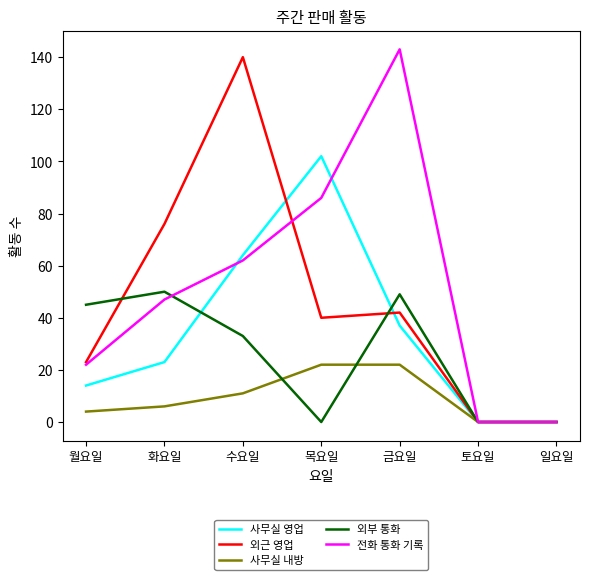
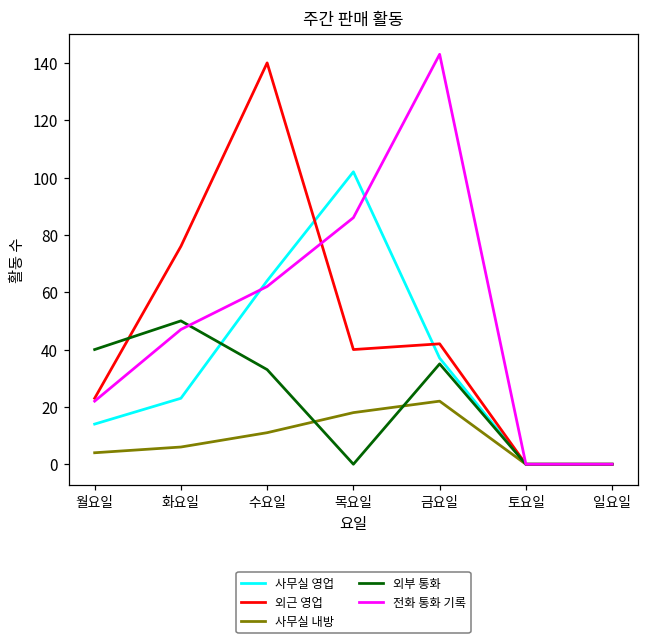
  {
    "사무실 영업": {
      "월요일": 14,
      "화요일": 23,
      "수요일": 64,
      "목요일": 102,
      "금요일": 37
    },
    "외근 영업": {
      "월요일": 23,
      "화요일": 76,
      "수요일": 140,
      "목요일": 40,
      "금요일": 42
    },
    "사무실 내방": {
      "월요일": 4,
      "화요일": 6,
      "수요일": 11,
-     "목요일": 22,
+     "목요일": 18,
      "금요일": 22
    },
    "외부 통화": {
-     "월요일": 45,
+     "월요일": 40,
      "화요일": 50,
      "수요일": 33,
      "목요일": 0,
-     "금요일": 49
+     "금요일": 35
    },
    "전화 통화 기록": {
      "월요일": 22,
      "화요일": 47,
      "수요일": 62,
      "목요일": 86,
      "금요일": 143
    }
  }
